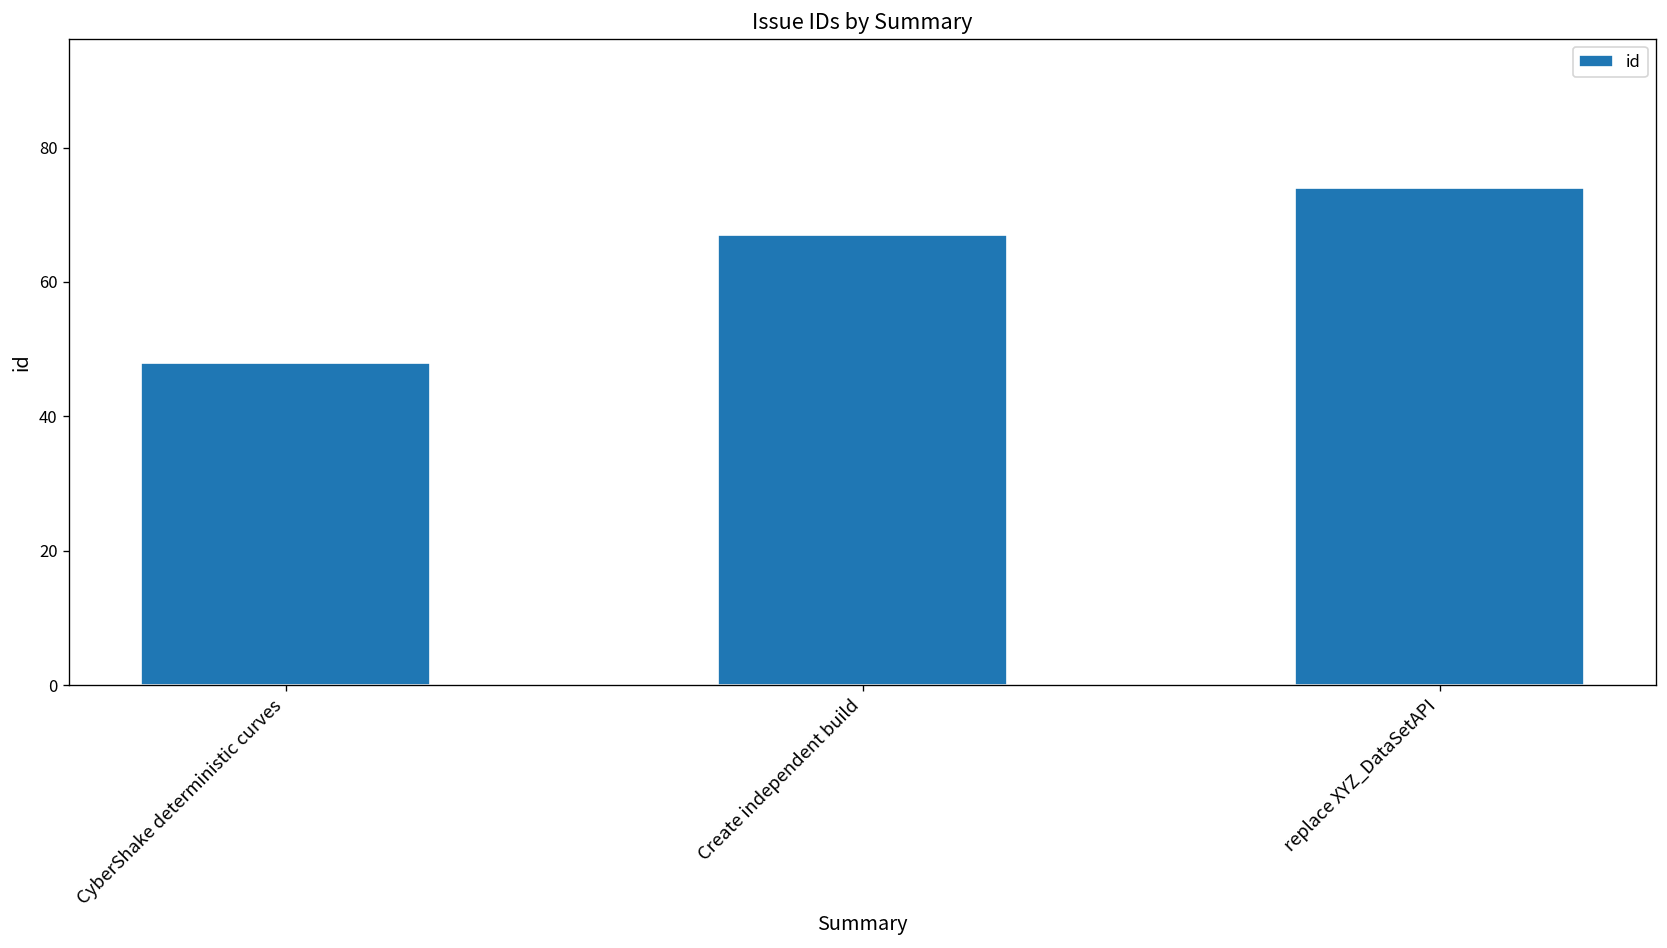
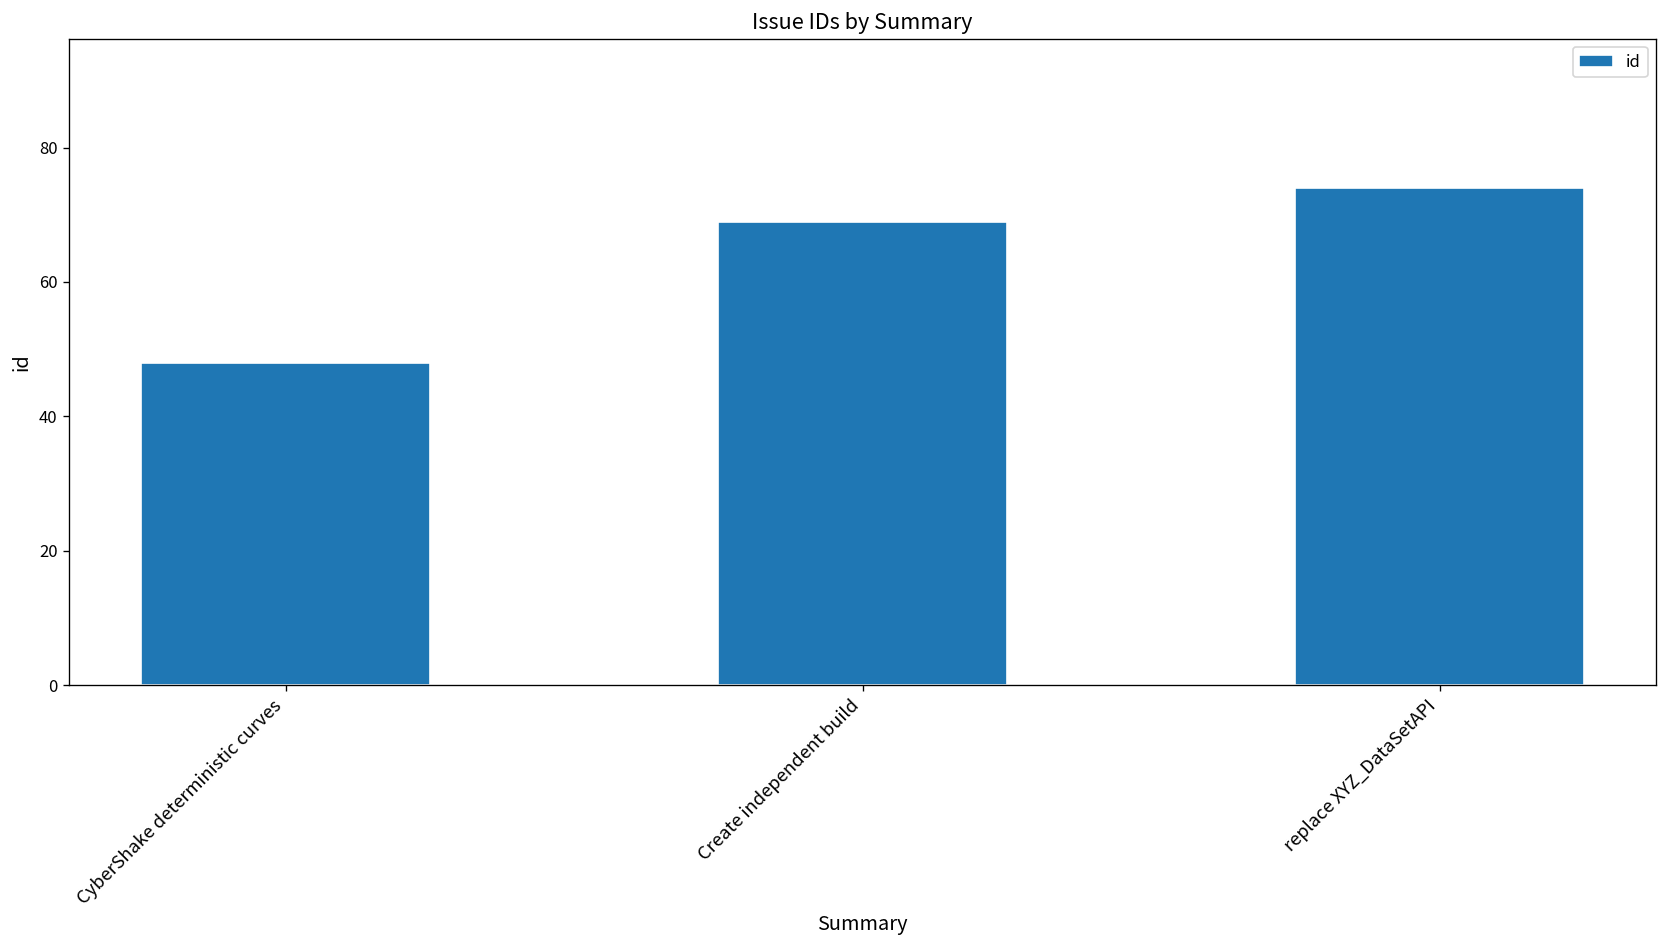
  {
    "CyberShake deterministic curves": 48,
-   "Create independent build": 67,
+   "Create independent build": 69,
    "replace XYZ_DataSetAPI": 74
  }
